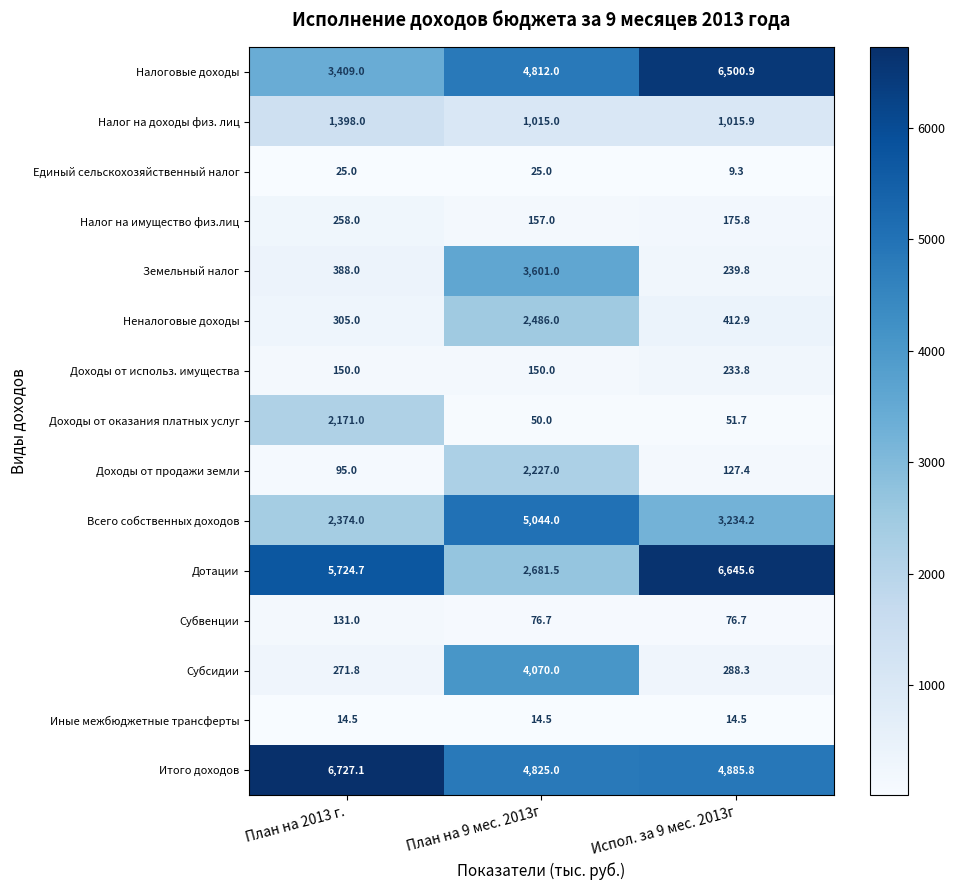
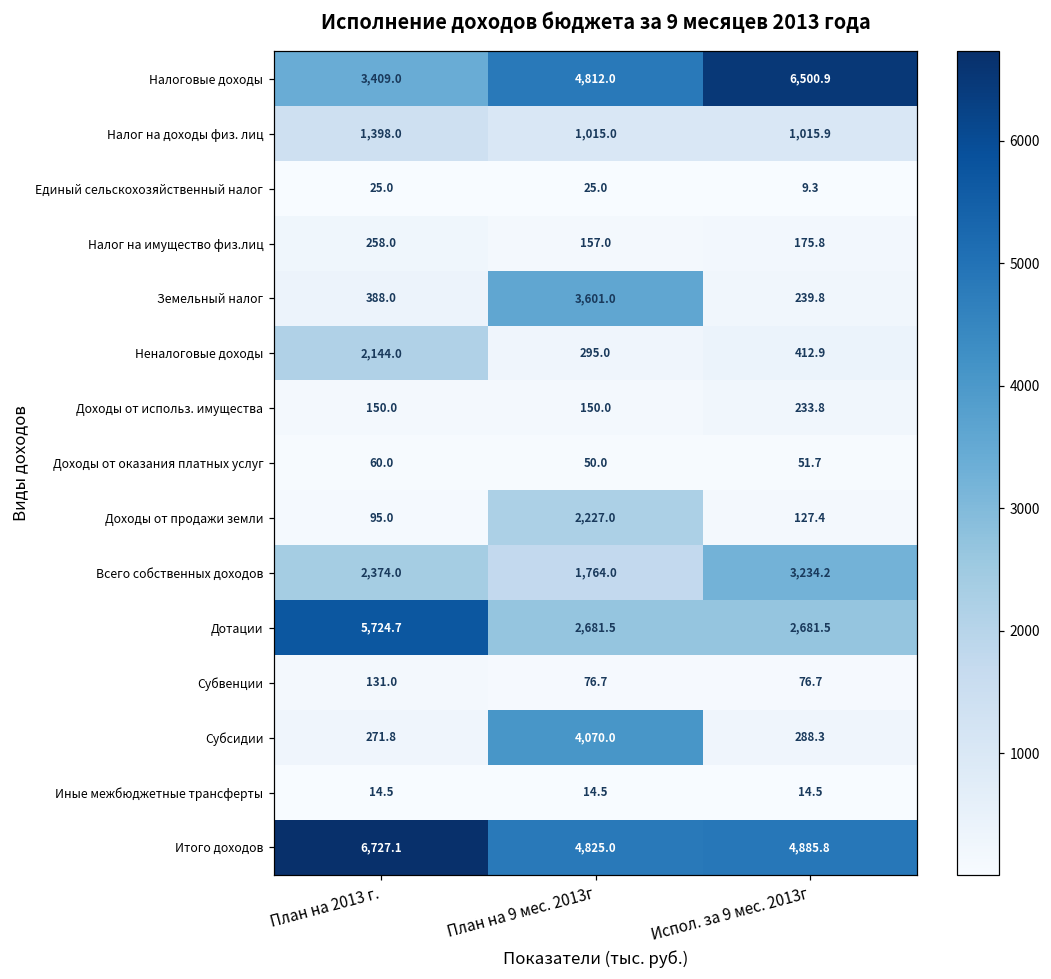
  {
    "Налоговые доходы": {
      "План на 2013 г.": "3,409.0",
      "План на 9 мес. 2013г": "4,812.0",
      "Испол. за 9 мес. 2013г": "6,500.9"
    },
    "Налог на доходы физ. лиц": {
      "План на 2013 г.": "1,398.0",
      "План на 9 мес. 2013г": "1,015.0",
      "Испол. за 9 мес. 2013г": "1,015.9"
    },
    "Единый сельскохозяйственный налог": {
      "План на 2013 г.": "25.0",
      "План на 9 мес. 2013г": "25.0",
      "Испол. за 9 мес. 2013г": "9.3"
    },
    "Налог на имущество физ.лиц": {
      "План на 2013 г.": "258.0",
      "План на 9 мес. 2013г": "157.0",
      "Испол. за 9 мес. 2013г": "175.8"
    },
    "Земельный налог": {
      "План на 2013 г.": "388.0",
      "План на 9 мес. 2013г": "3,601.0",
      "Испол. за 9 мес. 2013г": "239.8"
    },
    "Неналоговые доходы": {
-     "План на 2013 г.": "305.0",
-     "План на 9 мес. 2013г": "2,486.0",
+     "План на 2013 г.": "2,144.0",
+     "План на 9 мес. 2013г": "295.0",
      "Испол. за 9 мес. 2013г": "412.9"
    },
    "Доходы от использ. имущества": {
      "План на 2013 г.": "150.0",
      "План на 9 мес. 2013г": "150.0",
      "Испол. за 9 мес. 2013г": "233.8"
    },
    "Доходы от оказания платных услуг": {
-     "План на 2013 г.": "2,171.0",
+     "План на 2013 г.": "60.0",
      "План на 9 мес. 2013г": "50.0",
      "Испол. за 9 мес. 2013г": "51.7"
    },
    "Доходы от продажи земли": {
      "План на 2013 г.": "95.0",
      "План на 9 мес. 2013г": "2,227.0",
      "Испол. за 9 мес. 2013г": "127.4"
    },
    "Всего собственных доходов": {
      "План на 2013 г.": "2,374.0",
-     "План на 9 мес. 2013г": "5,044.0",
+     "План на 9 мес. 2013г": "1,764.0",
      "Испол. за 9 мес. 2013г": "3,234.2"
    },
    "Дотации": {
      "План на 2013 г.": "5,724.7",
      "План на 9 мес. 2013г": "2,681.5",
-     "Испол. за 9 мес. 2013г": "6,645.6"
+     "Испол. за 9 мес. 2013г": "2,681.5"
    },
    "Субвенции": {
      "План на 2013 г.": "131.0",
      "План на 9 мес. 2013г": "76.7",
      "Испол. за 9 мес. 2013г": "76.7"
    },
    "Субсидии": {
      "План на 2013 г.": "271.8",
      "План на 9 мес. 2013г": "4,070.0",
      "Испол. за 9 мес. 2013г": "288.3"
    },
    "Иные межбюджетные трансферты": {
      "План на 2013 г.": "14.5",
      "План на 9 мес. 2013г": "14.5",
      "Испол. за 9 мес. 2013г": "14.5"
    },
    "Итого доходов": {
      "План на 2013 г.": "6,727.1",
      "План на 9 мес. 2013г": "4,825.0",
      "Испол. за 9 мес. 2013г": "4,885.8"
    }
  }
